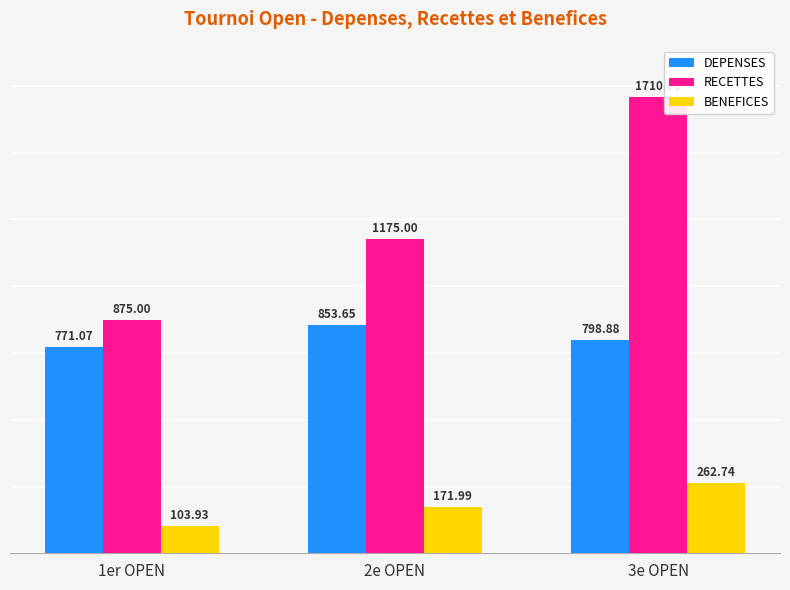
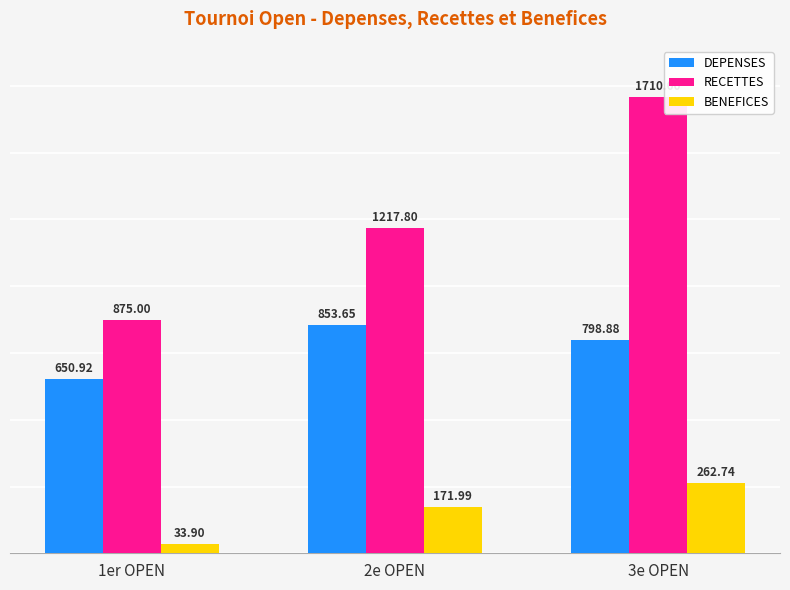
  {
    "DEPENSES": {
-     "1er OPEN": 771.07,
+     "1er OPEN": 650.92,
      "2e OPEN": 853.65,
      "3e OPEN": 798.88
    },
    "RECETTES": {
      "1er OPEN": 875.00,
-     "2e OPEN": 1175.00
+     "2e OPEN": 1217.80
    },
    "BENEFICES": {
-     "1er OPEN": 103.93,
+     "1er OPEN": 33.90,
      "2e OPEN": 171.99,
      "3e OPEN": 262.74
    }
  }
